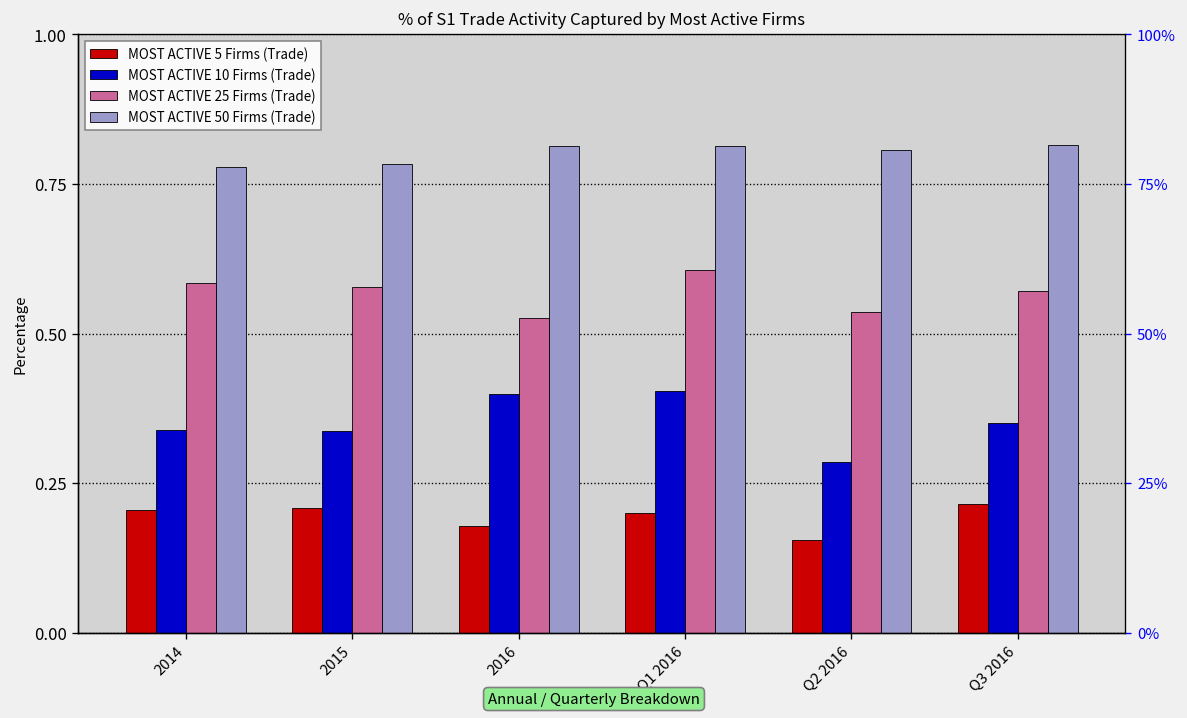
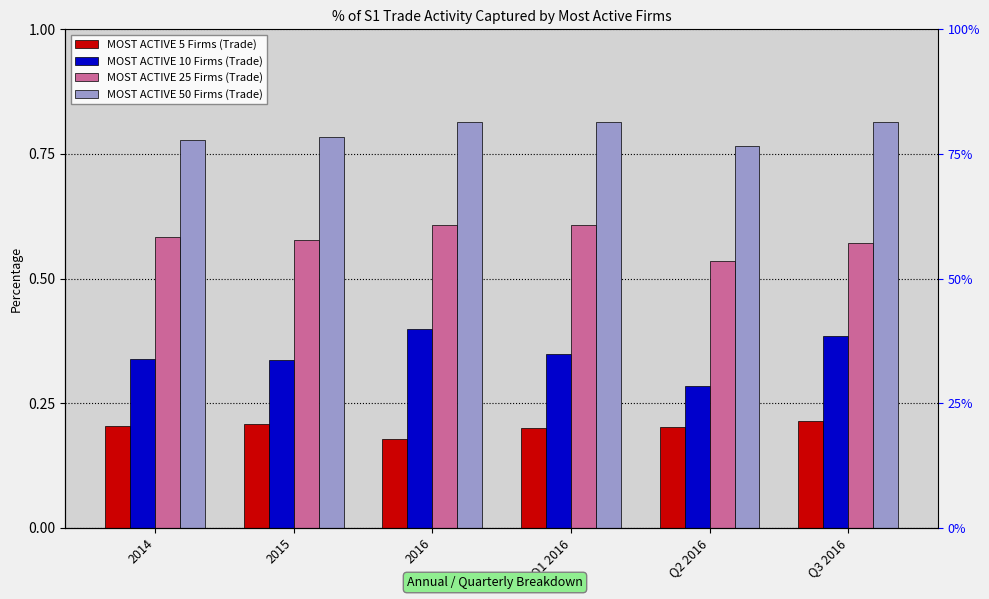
  {
    "MOST ACTIVE 5 Firms (Trade)": {
      "2014": 0.21,
      "2015": 0.21,
      "2016": 0.18,
      "Q1 2016": 0.20,
-     "Q2 2016": 0.16,
+     "Q2 2016": 0.20,
      "Q3 2016": 0.21
    },
    "MOST ACTIVE 10 Firms (Trade)": {
      "2014": 0.34,
      "2015": 0.34,
      "2016": 0.40,
-     "Q1 2016": 0.40,
+     "Q1 2016": 0.35,
      "Q2 2016": 0.28,
-     "Q3 2016": 0.35
+     "Q3 2016": 0.38
    },
    "MOST ACTIVE 25 Firms (Trade)": {
      "2014": 0.58,
      "2015": 0.58,
-     "2016": 0.53,
+     "2016": 0.61,
      "Q1 2016": 0.61,
      "Q2 2016": 0.54,
      "Q3 2016": 0.57
    },
    "MOST ACTIVE 50 Firms (Trade)": {
      "2014": 0.78,
      "2015": 0.78,
      "2016": 0.81,
      "Q1 2016": 0.81,
-     "Q2 2016": 0.81,
+     "Q2 2016": 0.77,
      "Q3 2016": 0.81
    }
  }
